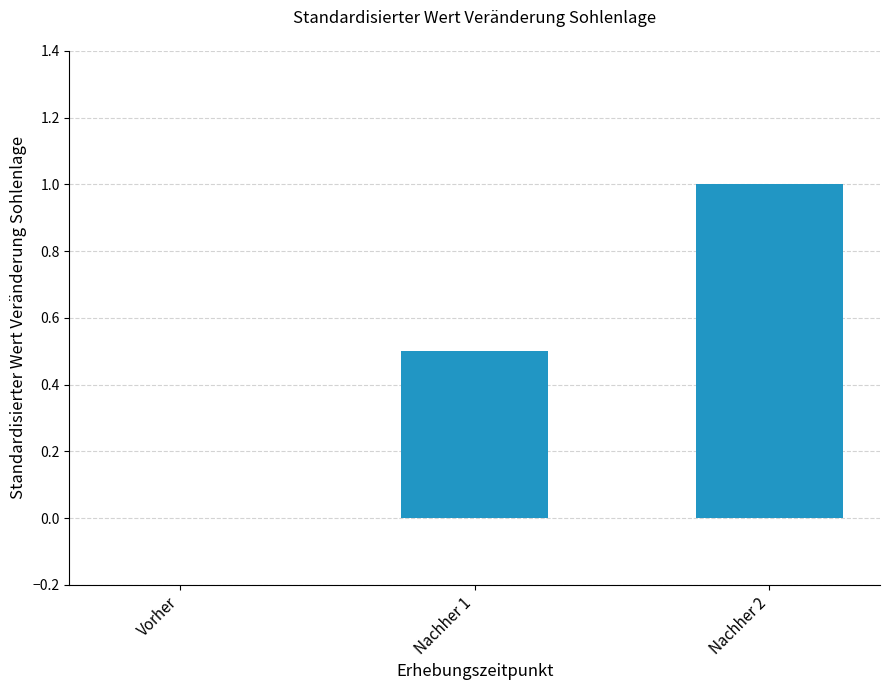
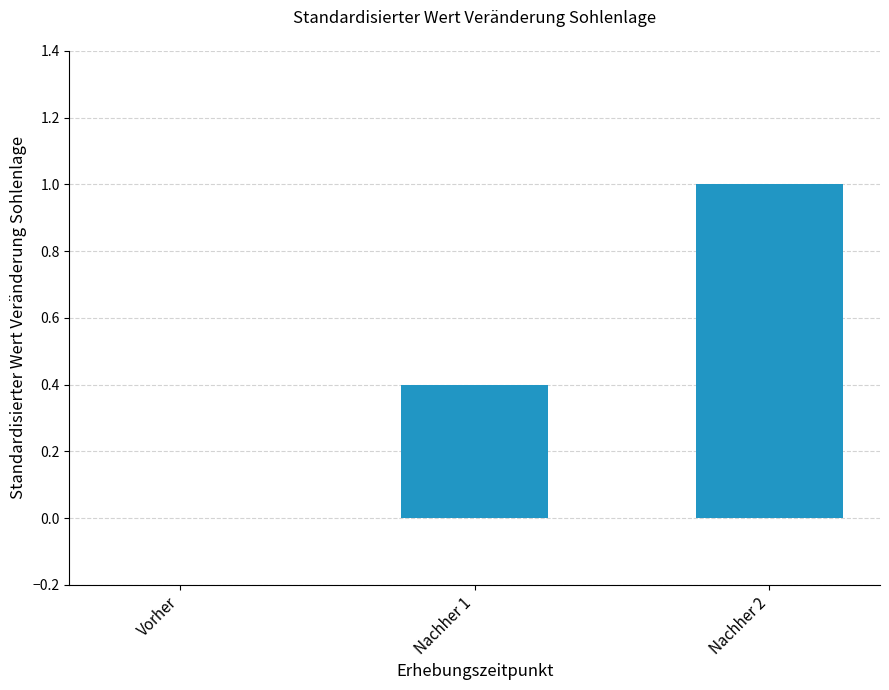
  {
    "Vorher": 0.0,
-   "Nachher 1": 0.5,
+   "Nachher 1": 0.4,
    "Nachher 2": 1.0
  }
